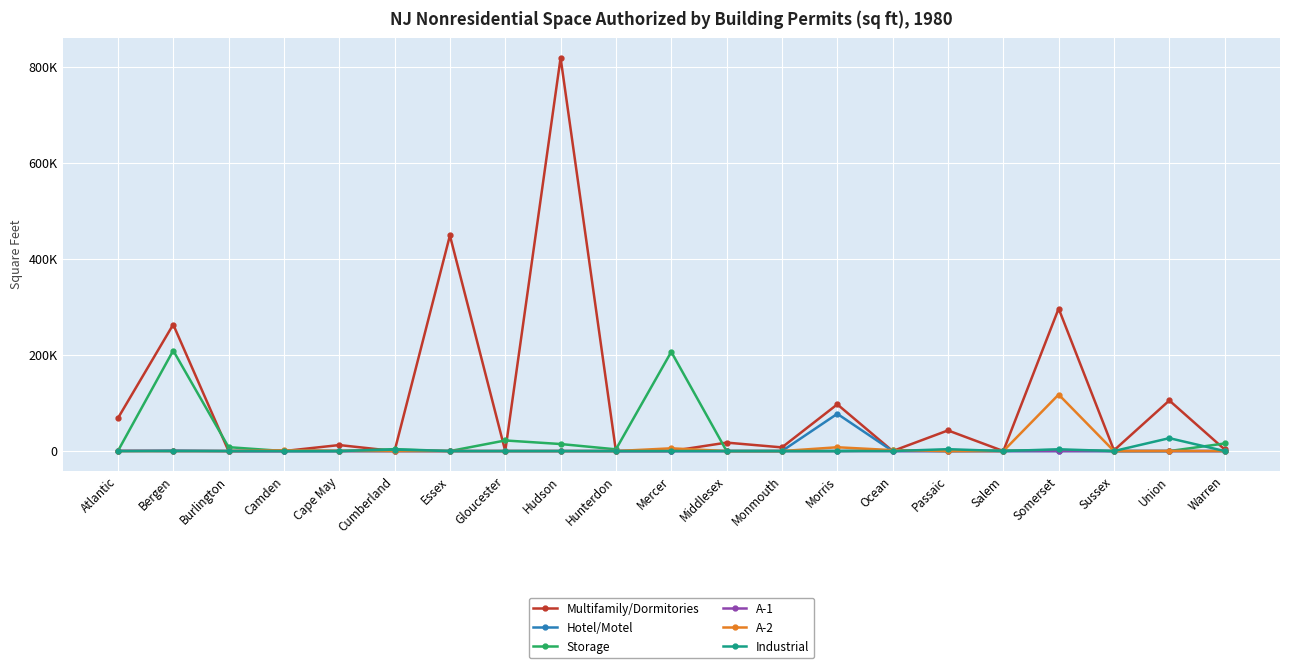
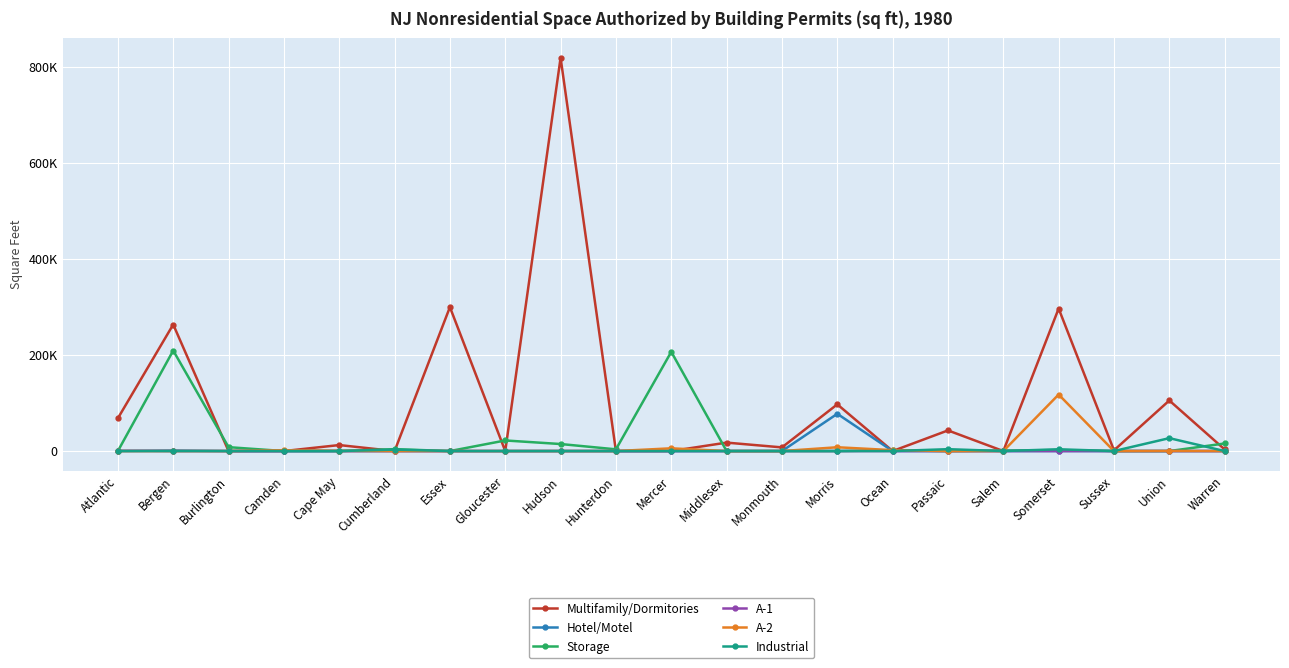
  {
    "Multifamily/Dormitories": {
      "Atlantic": 70000,
      "Bergen": 260000,
      "Cape May": 10000,
-     "Essex": 450000,
+     "Essex": 300000,
      "Hudson": 820000,
      "Middlesex": 20000,
      "Monmouth": 10000,
      "Morris": 100000,
      "Passaic": 40000,
      "Somerset": 300000,
      "Union": 110000
    },
    "Hotel/Motel": {
      "Morris": 80000
    },
    "A-2": {
      "Mercer": 10000,
      "Morris": 10000,
      "Somerset": 120000
    }
  }
